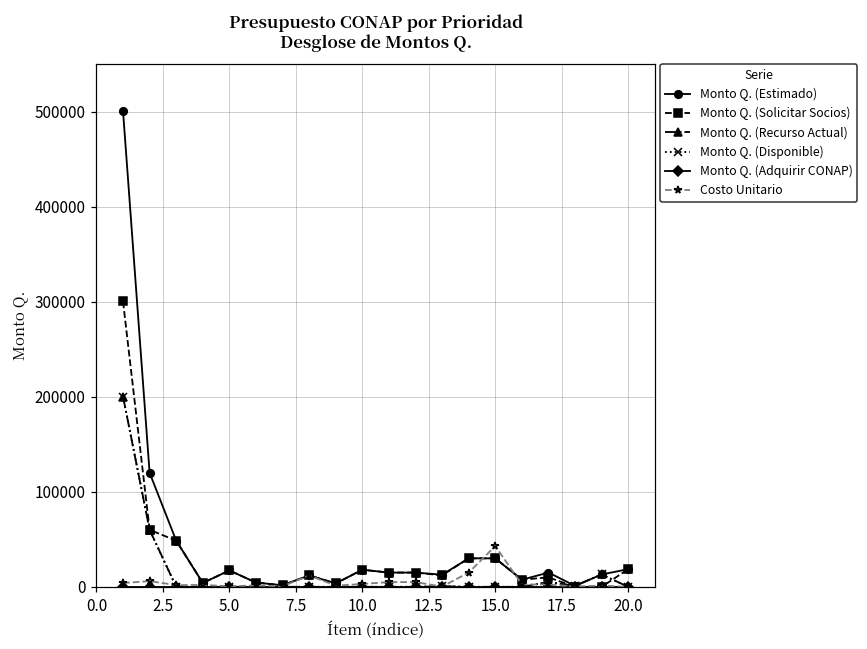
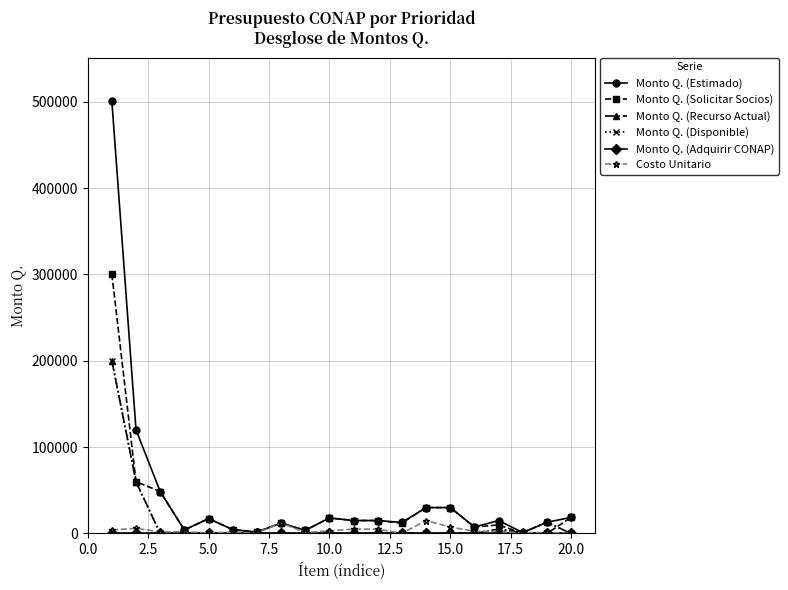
  {
    "Costo Unitario": {
      "10.0": 0,
-     "15.0": 40000
+     "15.0": 10000
    }
  }
